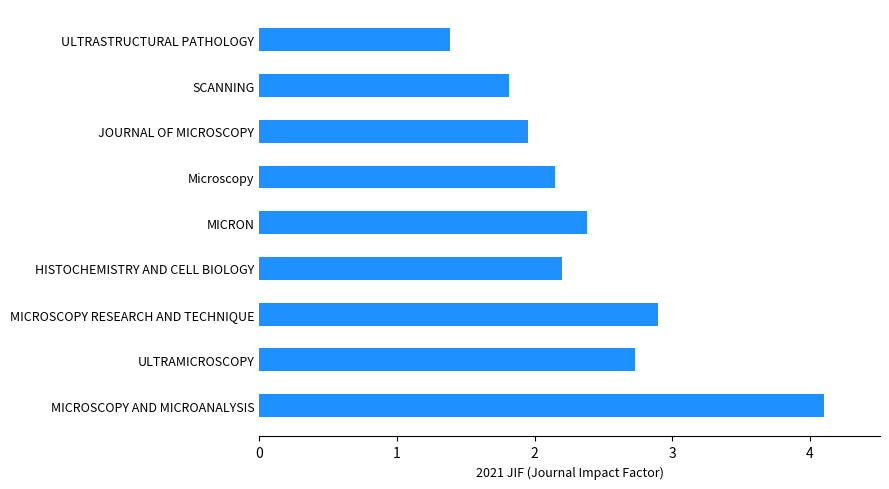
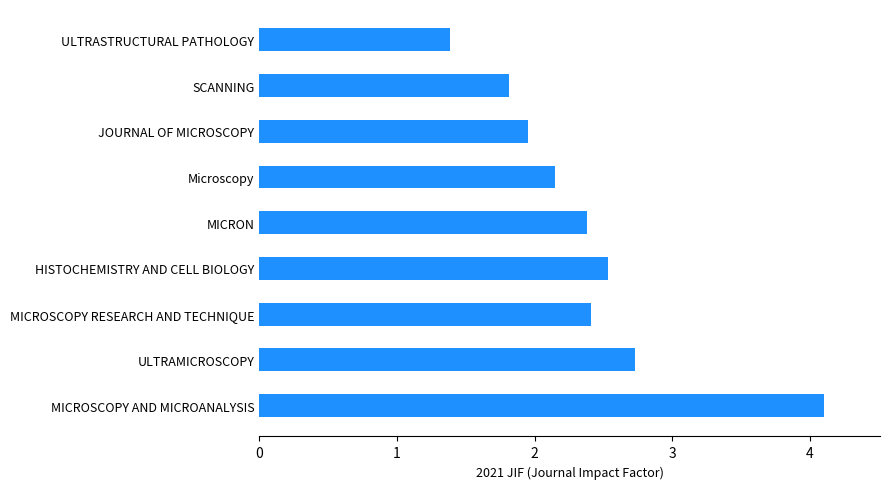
  {
    "ULTRASTRUCTURAL PATHOLOGY": 1.39,
    "SCANNING": 1.81,
    "JOURNAL OF MICROSCOPY": 1.95,
    "Microscopy": 2.15,
    "MICRON": 2.38,
-   "HISTOCHEMISTRY AND CELL BIOLOGY": 2.20,
-   "MICROSCOPY RESEARCH AND TECHNIQUE": 2.89,
+   "HISTOCHEMISTRY AND CELL BIOLOGY": 2.53,
+   "MICROSCOPY RESEARCH AND TECHNIQUE": 2.41,
    "ULTRAMICROSCOPY": 2.73,
    "MICROSCOPY AND MICROANALYSIS": 4.10
  }
